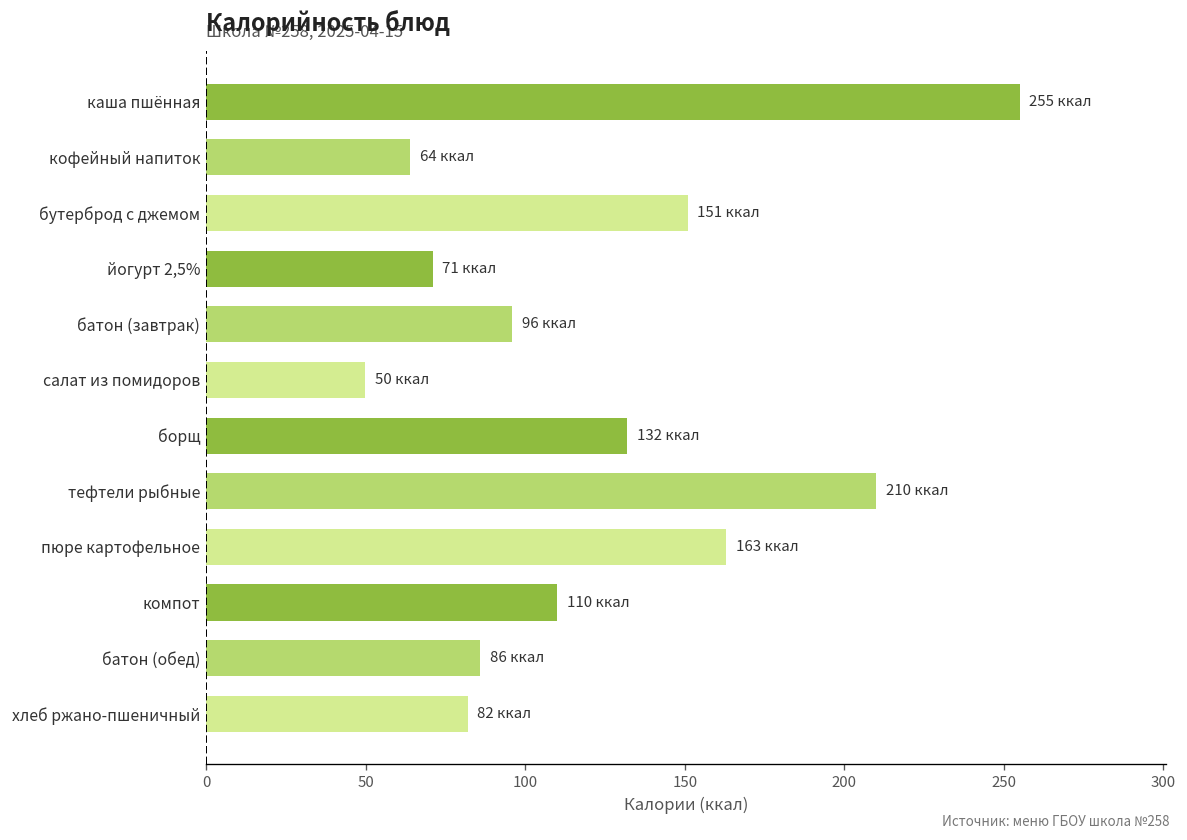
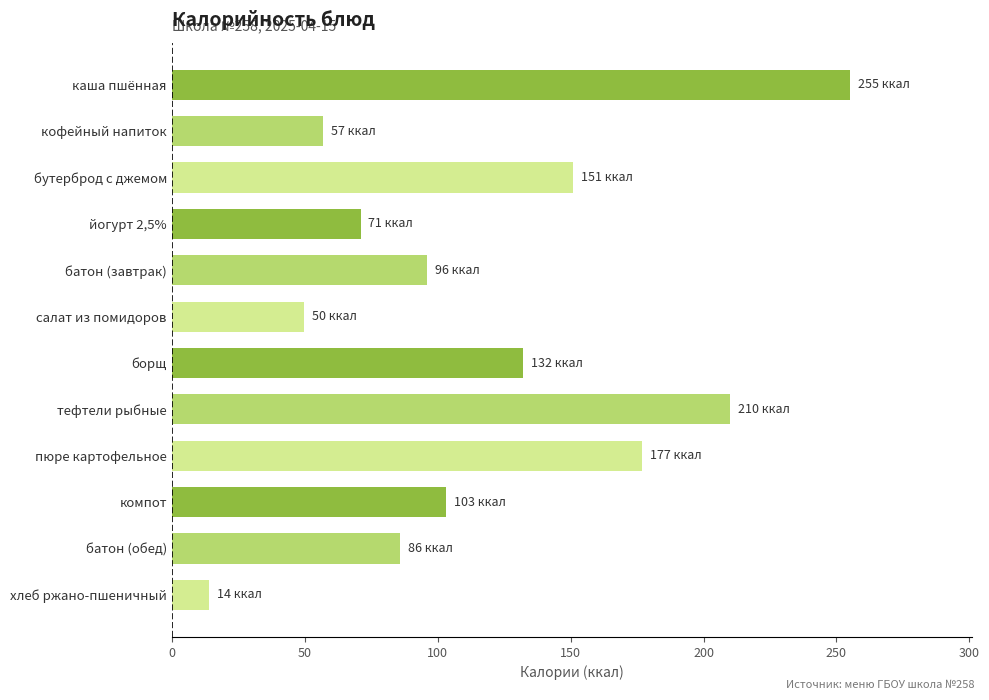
  {
    "каша пшённая": 255,
-   "кофейный напиток": 64,
+   "кофейный напиток": 57,
    "бутерброд с джемом": 151,
    "йогурт 2,5%": 71,
    "батон (завтрак)": 96,
    "салат из помидоров": 50,
    "борщ": 132,
    "тефтели рыбные": 210,
-   "пюре картофельное": 163,
-   "компот": 110,
+   "пюре картофельное": 177,
+   "компот": 103,
    "батон (обед)": 86,
-   "хлеб ржано-пшеничный": 82
+   "хлеб ржано-пшеничный": 14
  }
